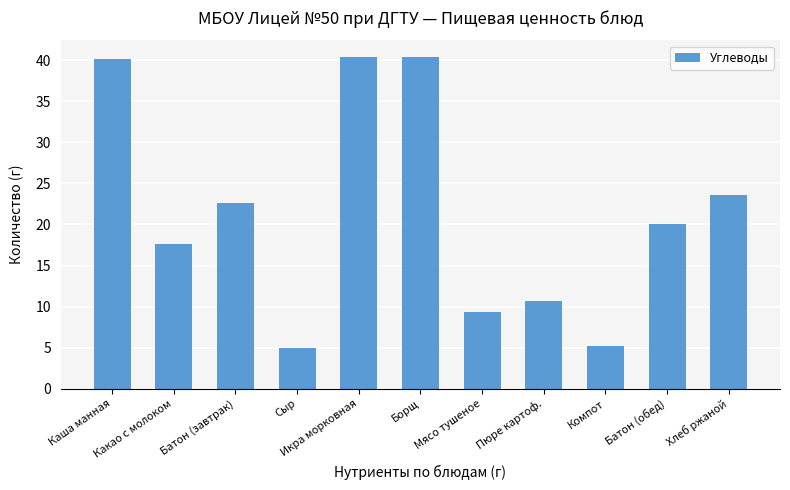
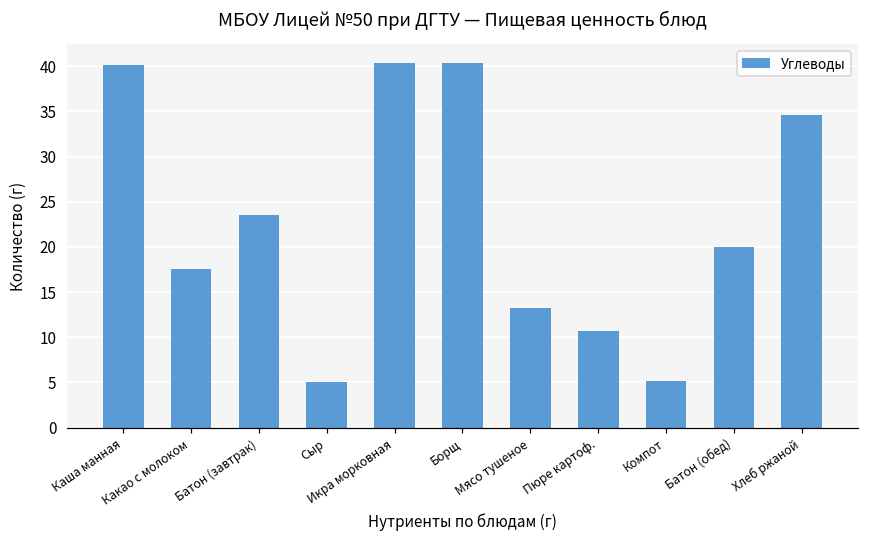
  {
    "Каша манная": 40,
    "Какао с молоком": 18,
-   "Батон (завтрак)": 23,
+   "Батон (завтрак)": 24,
    "Сыр": 5,
    "Икра морковная": 40,
    "Борщ": 40,
-   "Мясо тушеное": 9,
+   "Мясо тушеное": 13,
    "Пюре картоф.": 11,
    "Компот": 5,
    "Батон (обед)": 20,
-   "Хлеб ржаной": 24
+   "Хлеб ржаной": 35
  }
